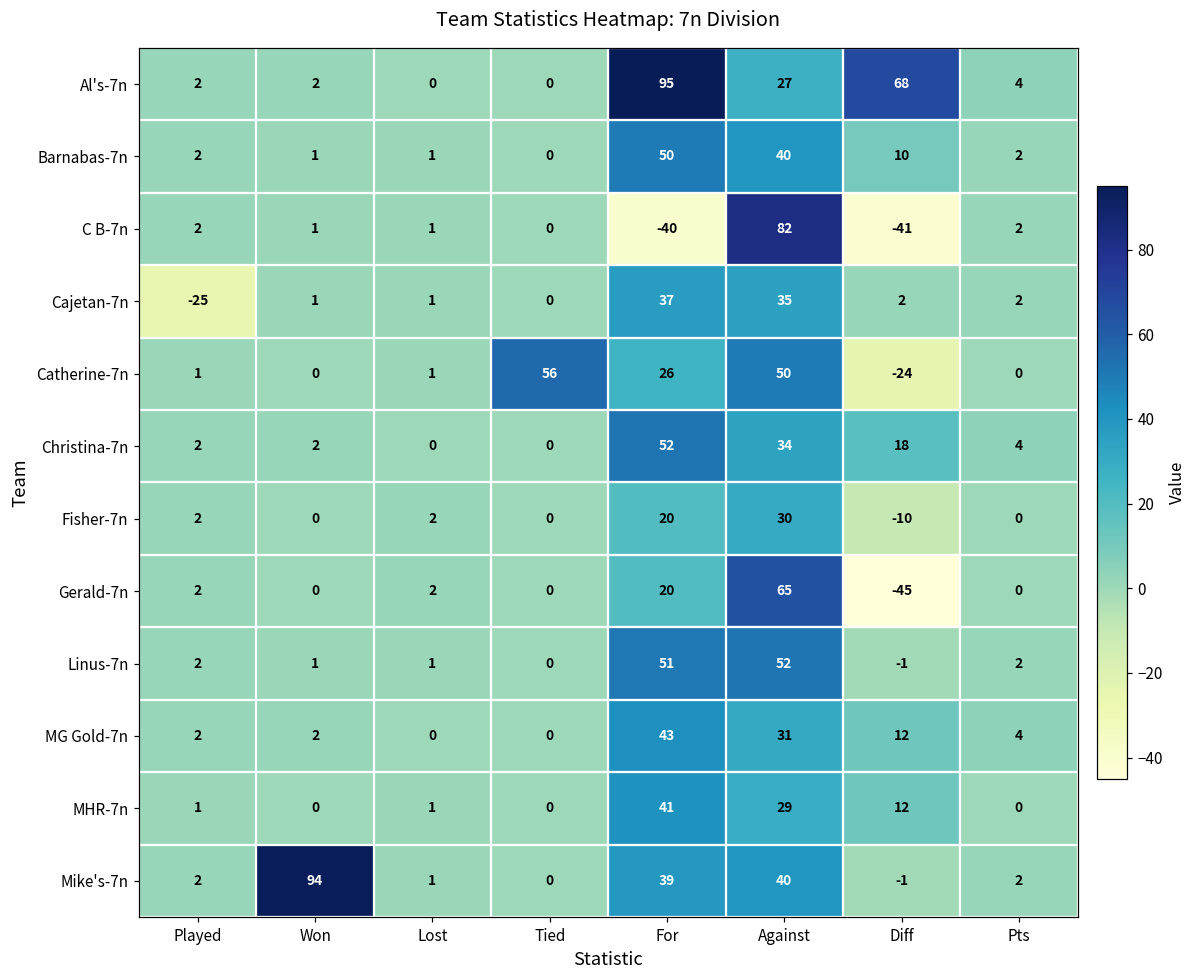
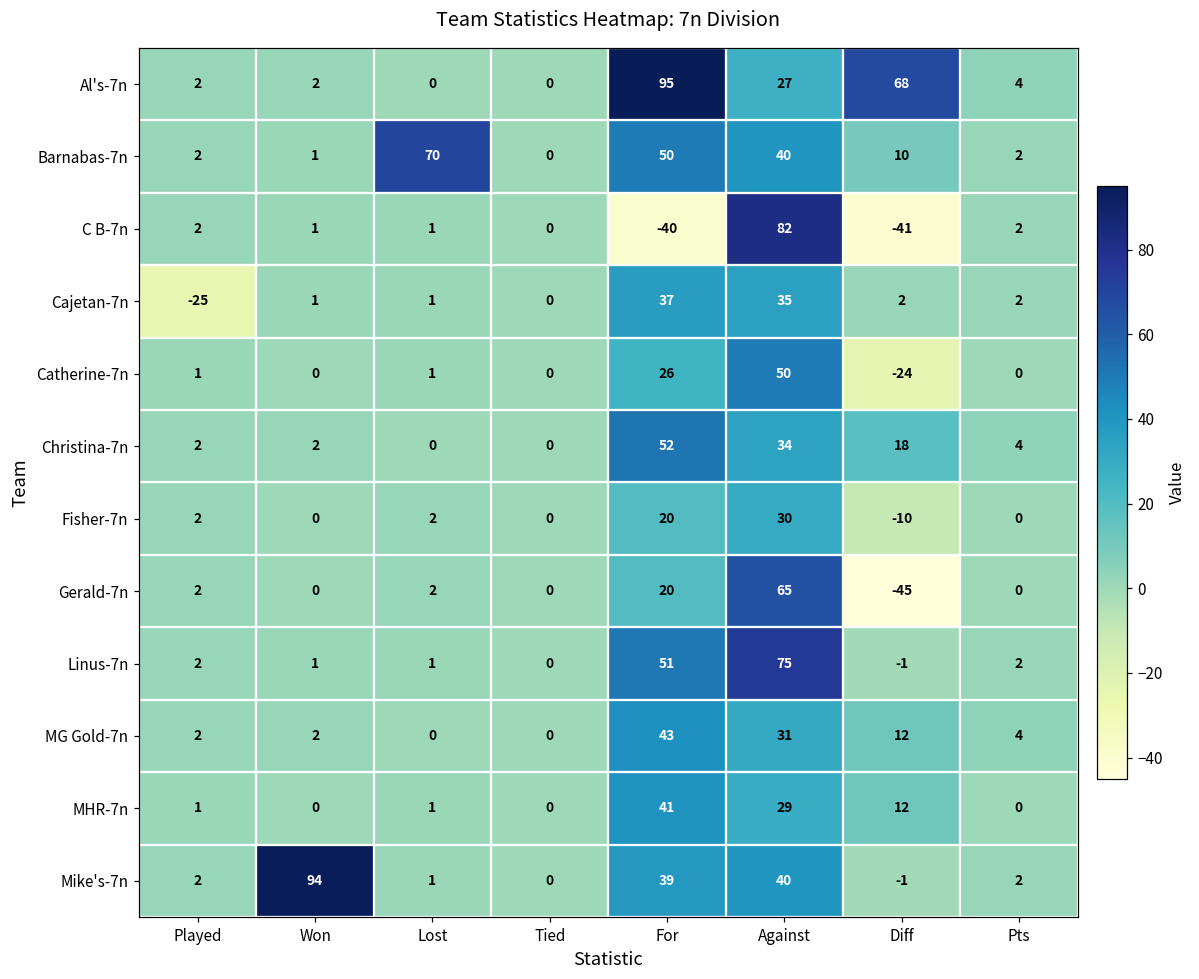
  {
    "Al's-7n": {
      "Played": 2,
      "Won": 2,
      "Lost": 0,
      "Tied": 0,
      "For": 95,
      "Against": 27,
      "Diff": 68,
      "Pts": 4
    },
    "Barnabas-7n": {
      "Played": 2,
      "Won": 1,
-     "Lost": 1,
+     "Lost": 70,
      "Tied": 0,
      "For": 50,
      "Against": 40,
      "Diff": 10,
      "Pts": 2
    },
    "C B-7n": {
      "Played": 2,
      "Won": 1,
      "Lost": 1,
      "Tied": 0,
      "For": -40,
      "Against": 82,
      "Diff": -41,
      "Pts": 2
    },
    "Cajetan-7n": {
      "Played": -25,
      "Won": 1,
      "Lost": 1,
      "Tied": 0,
      "For": 37,
      "Against": 35,
      "Diff": 2,
      "Pts": 2
    },
    "Catherine-7n": {
      "Played": 1,
      "Won": 0,
      "Lost": 1,
-     "Tied": 56,
+     "Tied": 0,
      "For": 26,
      "Against": 50,
      "Diff": -24,
      "Pts": 0
    },
    "Christina-7n": {
      "Played": 2,
      "Won": 2,
      "Lost": 0,
      "Tied": 0,
      "For": 52,
      "Against": 34,
      "Diff": 18,
      "Pts": 4
    },
    "Fisher-7n": {
      "Played": 2,
      "Won": 0,
      "Lost": 2,
      "Tied": 0,
      "For": 20,
      "Against": 30,
      "Diff": -10,
      "Pts": 0
    },
    "Gerald-7n": {
      "Played": 2,
      "Won": 0,
      "Lost": 2,
      "Tied": 0,
      "For": 20,
      "Against": 65,
      "Diff": -45,
      "Pts": 0
    },
    "Linus-7n": {
      "Played": 2,
      "Won": 1,
      "Lost": 1,
      "Tied": 0,
      "For": 51,
-     "Against": 52,
+     "Against": 75,
      "Diff": -1,
      "Pts": 2
    },
    "MG Gold-7n": {
      "Played": 2,
      "Won": 2,
      "Lost": 0,
      "Tied": 0,
      "For": 43,
      "Against": 31,
      "Diff": 12,
      "Pts": 4
    },
    "MHR-7n": {
      "Played": 1,
      "Won": 0,
      "Lost": 1,
      "Tied": 0,
      "For": 41,
      "Against": 29,
      "Diff": 12,
      "Pts": 0
    },
    "Mike's-7n": {
      "Played": 2,
      "Won": 94,
      "Lost": 1,
      "Tied": 0,
      "For": 39,
      "Against": 40,
      "Diff": -1,
      "Pts": 2
    }
  }
